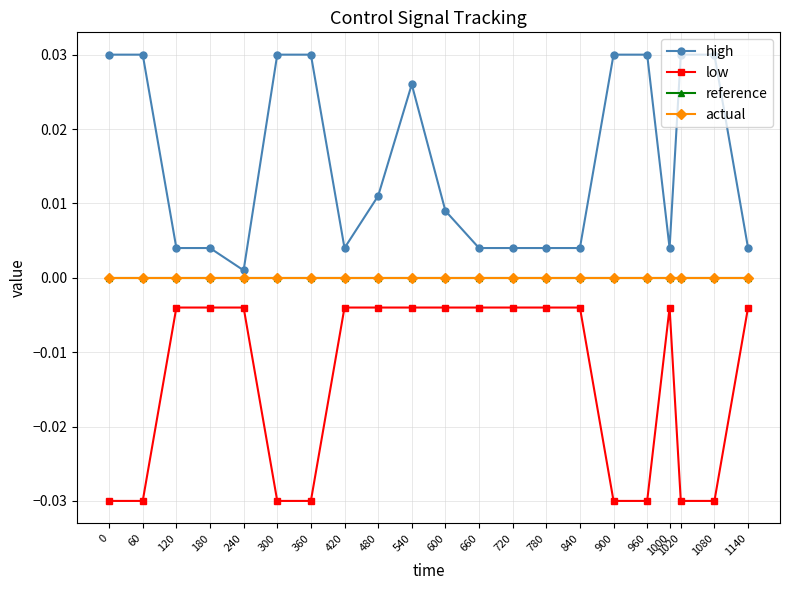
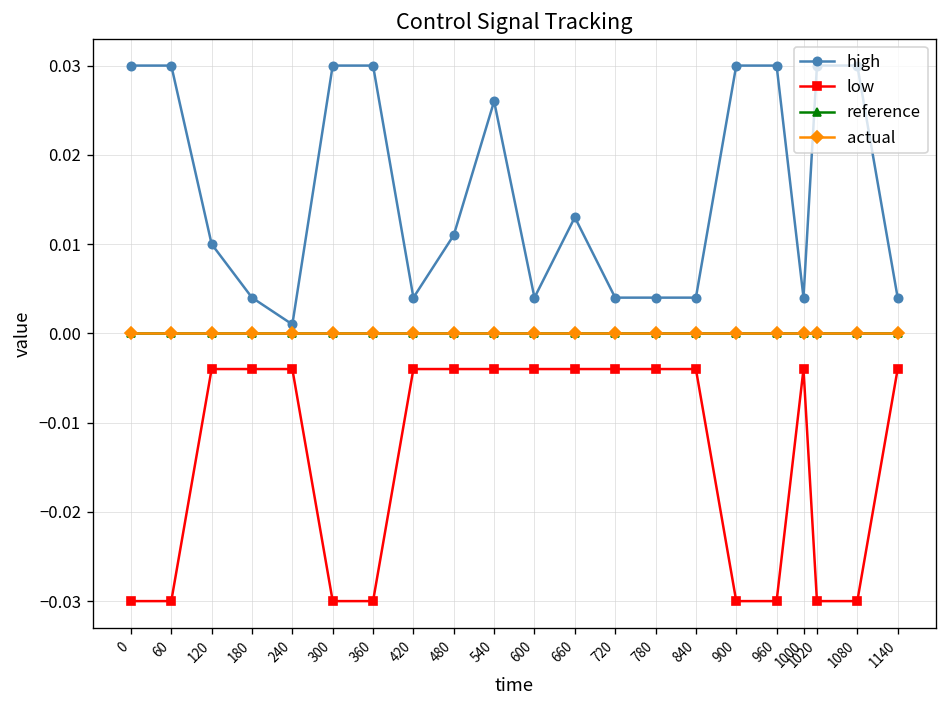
  {
    "high": {
      "0": 0.030,
      "60": 0.030,
-     "120": 0.004,
+     "120": 0.010,
      "180": 0.004,
      "240": 0.001,
      "300": 0.030,
      "360": 0.030,
      "420": 0.004,
      "480": 0.011,
      "540": 0.026,
-     "600": 0.009,
-     "660": 0.004,
+     "600": 0.004,
+     "660": 0.013,
      "720": 0.004,
      "780": 0.004,
      "840": 0.004,
      "900": 0.030,
      "960": 0.030,
      "1000": 0.004,
      "1140": 0.004
    },
    "low": {
      "0": -0.030,
      "60": -0.030,
      "120": -0.004,
      "180": -0.004,
      "240": -0.004,
      "300": -0.030,
      "360": -0.030,
      "420": -0.004,
      "480": -0.004,
      "540": -0.004,
      "600": -0.004,
      "660": -0.004,
      "720": -0.004,
      "780": -0.004,
      "840": -0.004,
      "900": -0.030,
      "960": -0.030,
      "1000": -0.004,
      "1020": -0.030,
      "1080": -0.030,
      "1140": -0.004
    },
    "actual": {
      "0": 0.000,
      "60": 0.000,
      "120": 0.000,
      "180": 0.000,
      "240": 0.000,
      "300": 0.000,
      "360": 0.000,
      "420": 0.000,
      "480": 0.000,
      "540": 0.000,
      "600": 0.000,
      "660": 0.000,
      "720": 0.000,
      "780": 0.000,
      "840": 0.000,
      "900": 0.000,
      "960": 0.000,
      "1000": 0.000,
      "1020": 0.000,
      "1080": 0.000,
      "1140": 0.000
    }
  }
